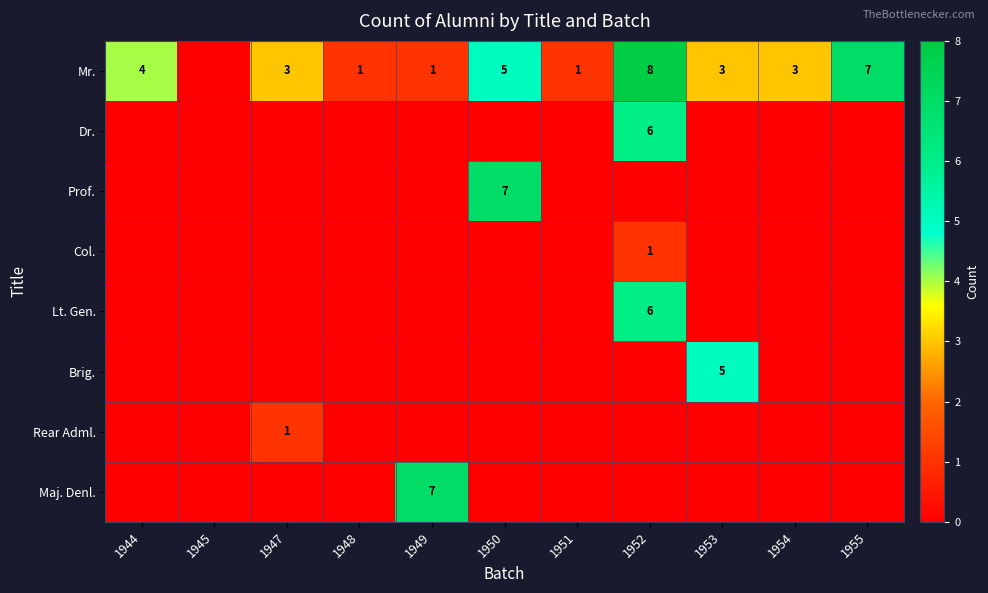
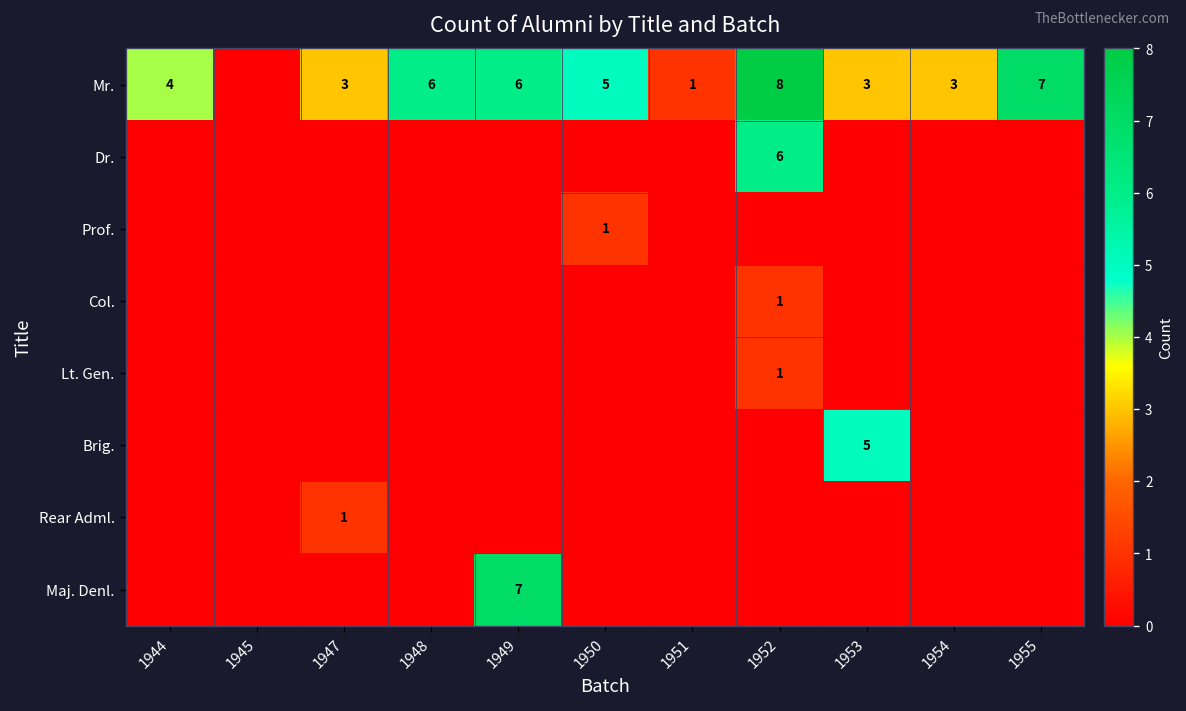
  {
    "Mr.": {
      "1944": 4,
      "1947": 3,
-     "1948": 1,
-     "1949": 1,
+     "1948": 6,
+     "1949": 6,
      "1950": 5,
      "1951": 1,
      "1952": 8,
      "1953": 3,
      "1954": 3,
      "1955": 7
    },
    "Dr.": {
      "1952": 6
    },
    "Prof.": {
-     "1950": 7
+     "1950": 1
    },
    "Col.": {
      "1952": 1
    },
    "Lt. Gen.": {
-     "1952": 6
+     "1952": 1
    },
    "Brig.": {
      "1953": 5
    },
    "Rear Adml.": {
      "1947": 1
    },
    "Maj. Denl.": {
      "1949": 7
    }
  }
